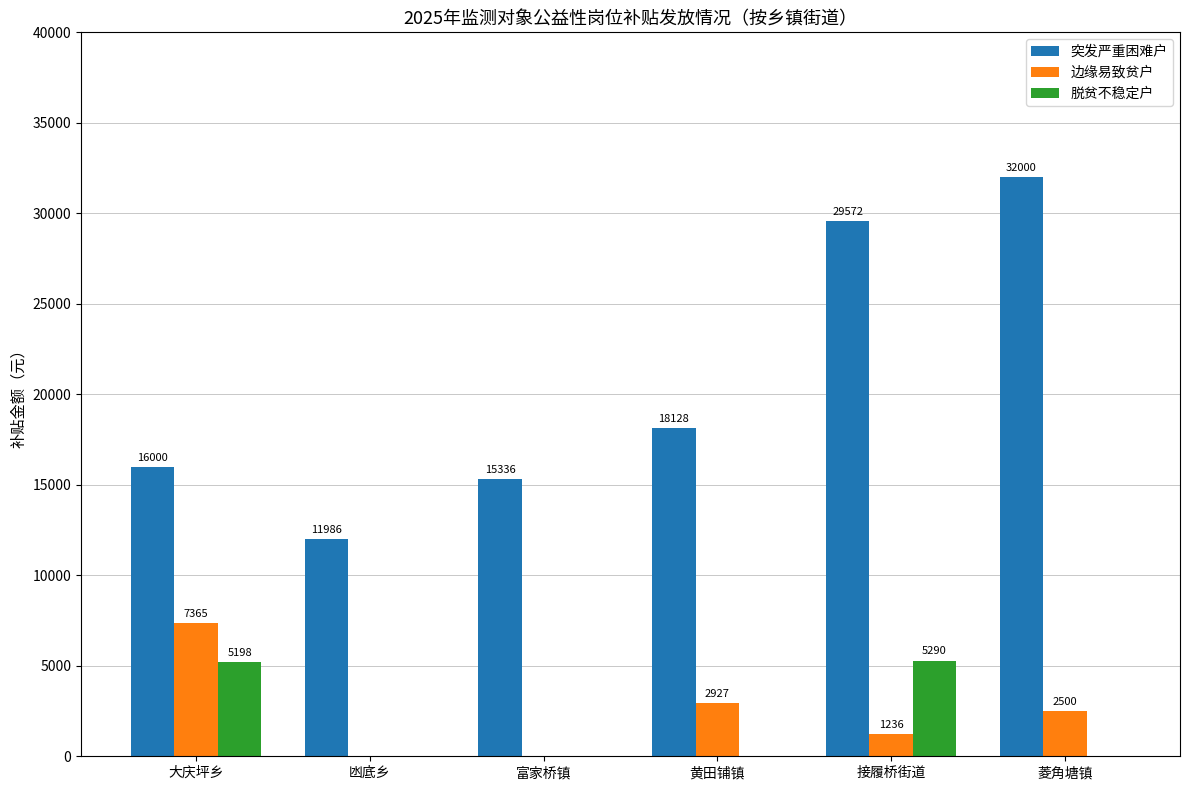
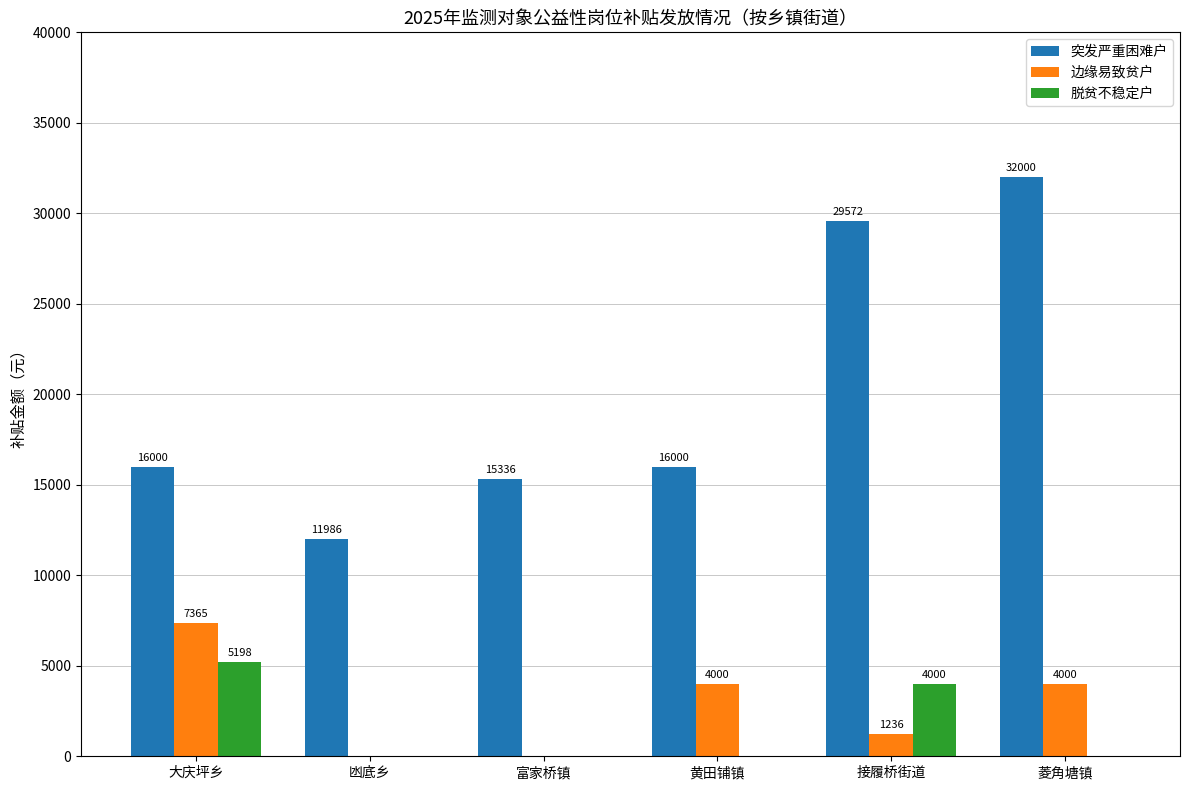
  {
    "突发严重困难户": {
      "大庆坪乡": 16000,
      "凼底乡": 11986,
      "富家桥镇": 15336,
-     "黄田铺镇": 18128,
+     "黄田铺镇": 16000,
      "接履桥街道": 29572,
      "菱角塘镇": 32000
    },
    "边缘易致贫户": {
      "大庆坪乡": 7365,
-     "黄田铺镇": 2927,
+     "黄田铺镇": 4000,
      "接履桥街道": 1236,
-     "菱角塘镇": 2500
+     "菱角塘镇": 4000
    },
    "脱贫不稳定户": {
      "大庆坪乡": 5198,
-     "接履桥街道": 5290
+     "接履桥街道": 4000
    }
  }
